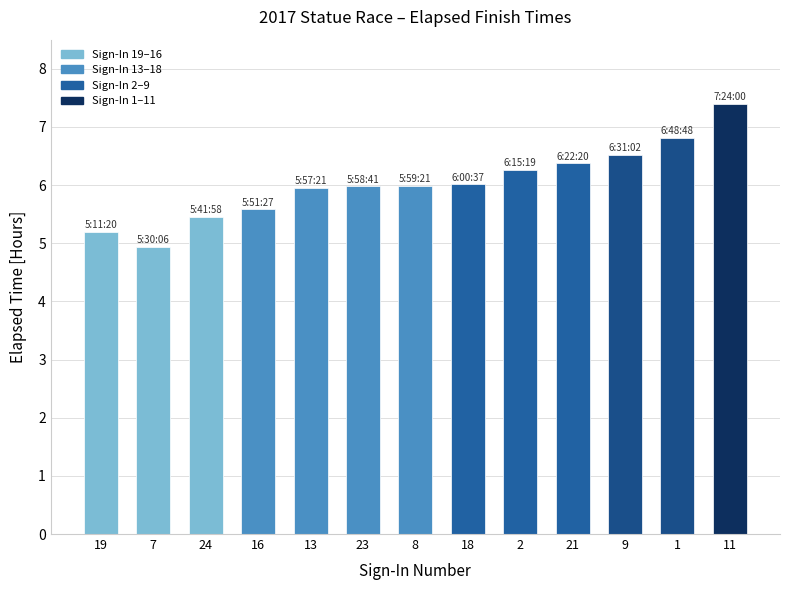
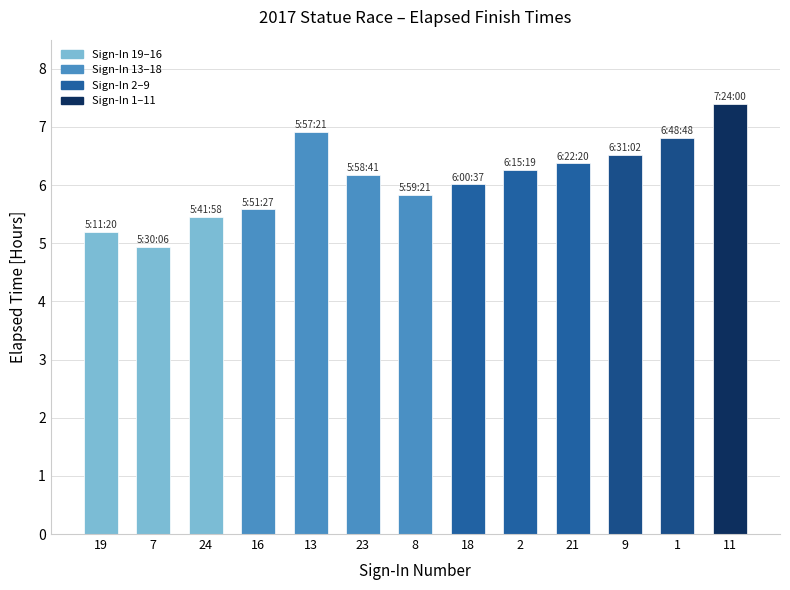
  {
-   "13": 6.0,
-   "23": 6.0,
-   "8": 6.0
+   "13": 6.9,
+   "23": 6.2,
+   "8": 5.8
  }
